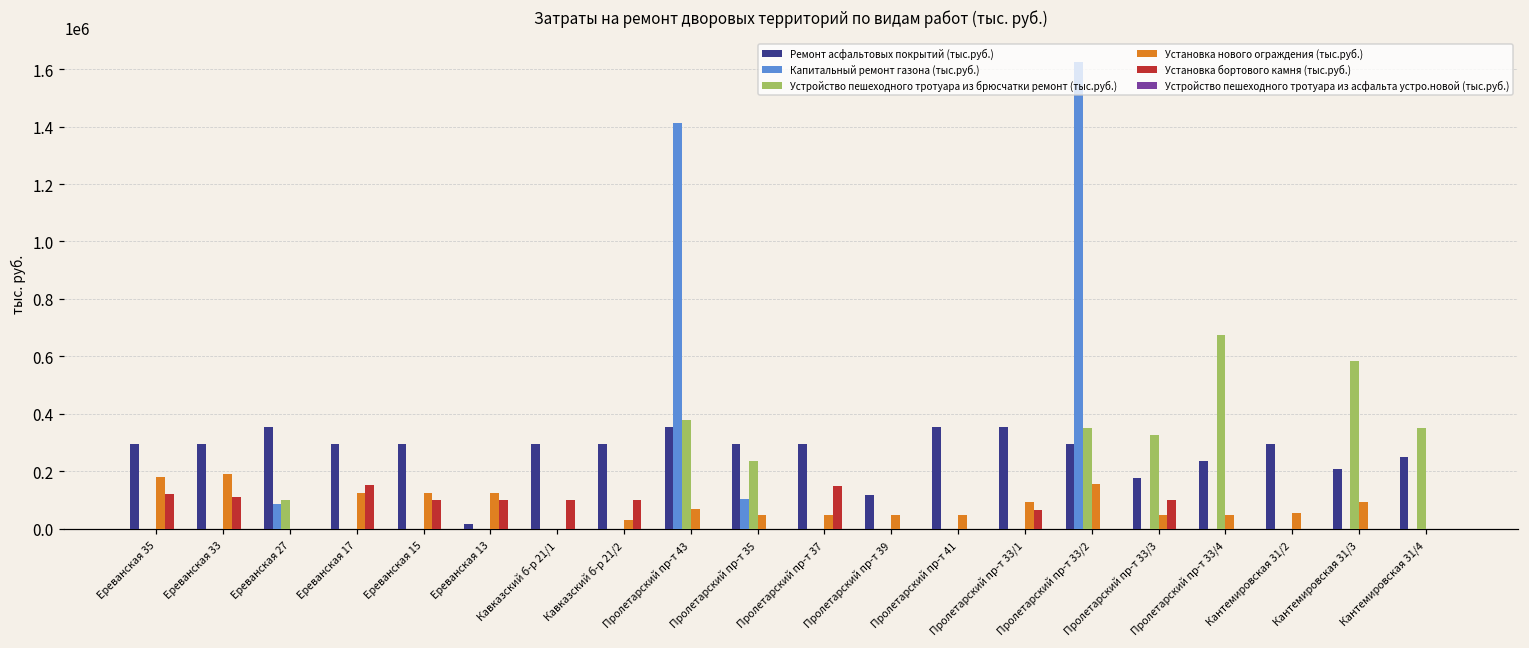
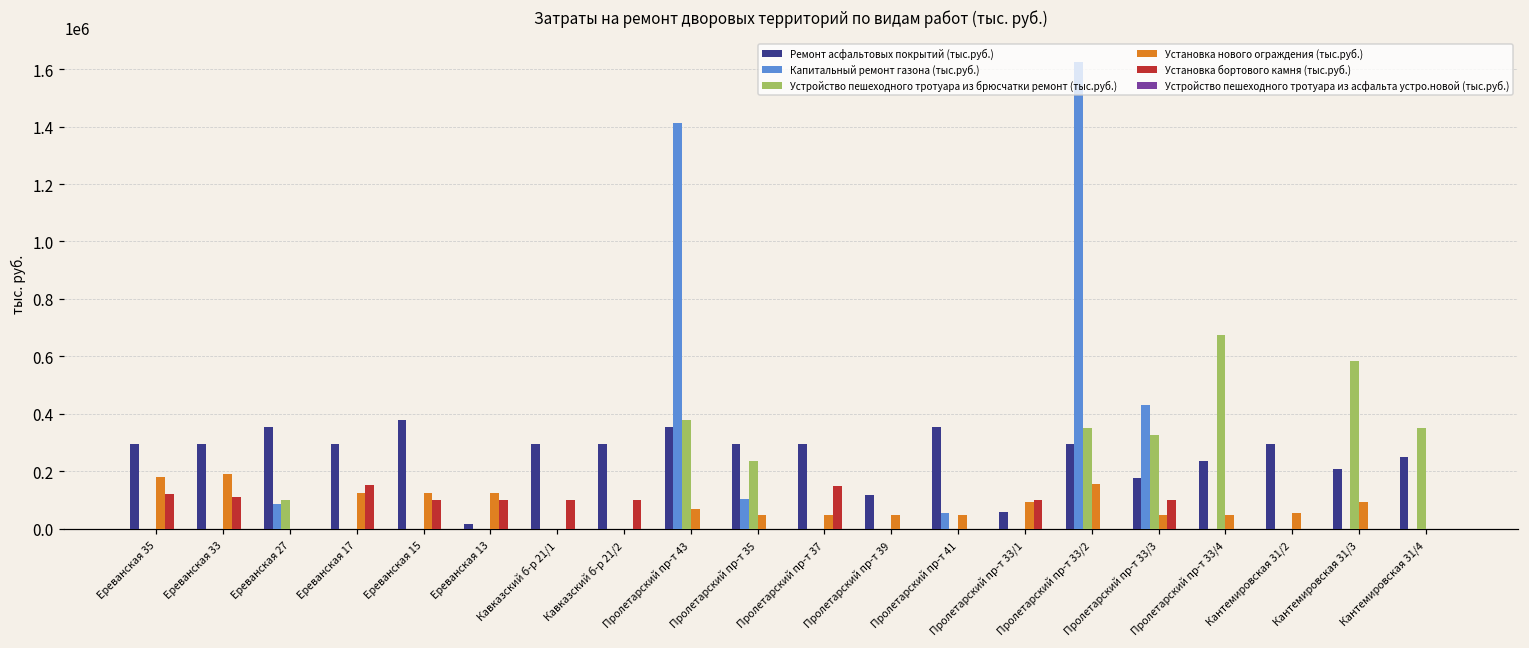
  {
    "Ремонт асфальтовых покрытий (тыс.руб.)": {
      "Ереванская 35": 300000,
      "Ереванская 33": 300000,
      "Ереванская 27": 360000,
      "Ереванская 17": 300000,
-     "Ереванская 15": 300000,
+     "Ереванская 15": 380000,
      "Ереванская 13": 20000,
      "Кавказский б-р 21/1": 300000,
      "Кавказский б-р 21/2": 300000,
      "Пролетарский пр-т 43": 360000,
      "Пролетарский пр-т 35": 300000,
      "Пролетарский пр-т 37": 300000,
      "Пролетарский пр-т 39": 120000,
      "Пролетарский пр-т 41": 360000,
-     "Пролетарский пр-т 33/1": 360000,
+     "Пролетарский пр-т 33/1": 60000,
      "Пролетарский пр-т 33/2": 300000,
      "Пролетарский пр-т 33/3": 180000,
      "Пролетарский пр-т 33/4": 240000,
      "Кантемировская 31/2": 300000,
      "Кантемировская 31/3": 210000,
      "Кантемировская 31/4": 250000
    },
    "Капитальный ремонт газона (тыс.руб.)": {
      "Ереванская 35": 0,
      "Ереванская 33": 0,
      "Ереванская 27": 90000,
      "Ереванская 17": 0,
      "Ереванская 15": 0,
      "Ереванская 13": 0,
      "Кавказский б-р 21/1": 0,
      "Кавказский б-р 21/2": 0,
      "Пролетарский пр-т 43": 1410000,
      "Пролетарский пр-т 35": 100000,
      "Пролетарский пр-т 37": 0,
      "Пролетарский пр-т 39": 0,
-     "Пролетарский пр-т 41": 0,
+     "Пролетарский пр-т 41": 50000,
      "Пролетарский пр-т 33/1": 0,
-     "Пролетарский пр-т 33/3": 0,
+     "Пролетарский пр-т 33/3": 430000,
      "Пролетарский пр-т 33/4": 0,
      "Кантемировская 31/2": 0,
      "Кантемировская 31/3": 0,
      "Кантемировская 31/4": 0
    },
    "Устройство пешеходного тротуара из брюсчатки ремонт (тыс.руб.)": {
      "Ереванская 35": 0,
      "Ереванская 33": 0,
      "Ереванская 27": 100000,
      "Ереванская 17": 0,
      "Ереванская 15": 0,
      "Ереванская 13": 0,
      "Кавказский б-р 21/1": 0,
      "Кавказский б-р 21/2": 0,
      "Пролетарский пр-т 43": 380000,
      "Пролетарский пр-т 35": 230000,
      "Пролетарский пр-т 37": 0,
      "Пролетарский пр-т 39": 0,
      "Пролетарский пр-т 41": 0,
      "Пролетарский пр-т 33/1": 0,
      "Пролетарский пр-т 33/2": 350000,
      "Пролетарский пр-т 33/3": 330000,
      "Пролетарский пр-т 33/4": 670000,
      "Кантемировская 31/2": 0,
      "Кантемировская 31/3": 590000,
      "Кантемировская 31/4": 350000
    },
    "Установка нового ограждения (тыс.руб.)": {
      "Ереванская 35": 180000,
      "Ереванская 33": 190000,
      "Ереванская 27": 0,
      "Ереванская 17": 120000,
      "Ереванская 15": 120000,
      "Ереванская 13": 120000,
      "Кавказский б-р 21/1": 0,
-     "Кавказский б-р 21/2": 30000,
+     "Кавказский б-р 21/2": 0,
      "Пролетарский пр-т 43": 70000,
      "Пролетарский пр-т 35": 50000,
      "Пролетарский пр-т 37": 50000,
      "Пролетарский пр-т 39": 50000,
      "Пролетарский пр-т 41": 50000,
      "Пролетарский пр-т 33/1": 90000,
      "Пролетарский пр-т 33/2": 150000,
      "Пролетарский пр-т 33/3": 50000,
      "Пролетарский пр-т 33/4": 50000,
      "Кантемировская 31/2": 50000,
      "Кантемировская 31/3": 90000,
      "Кантемировская 31/4": 0
    },
    "Установка бортового камня (тыс.руб.)": {
      "Ереванская 35": 120000,
      "Ереванская 33": 110000,
      "Ереванская 27": 0,
      "Ереванская 17": 150000,
      "Ереванская 15": 100000,
      "Ереванская 13": 100000,
      "Кавказский б-р 21/1": 100000,
      "Кавказский б-р 21/2": 100000,
      "Пролетарский пр-т 43": 0,
      "Пролетарский пр-т 35": 0,
      "Пролетарский пр-т 37": 150000,
      "Пролетарский пр-т 39": 0,
      "Пролетарский пр-т 41": 0,
-     "Пролетарский пр-т 33/1": 60000,
+     "Пролетарский пр-т 33/1": 100000,
      "Пролетарский пр-т 33/2": 0,
      "Пролетарский пр-т 33/3": 100000,
      "Пролетарский пр-т 33/4": 0,
      "Кантемировская 31/2": 0,
      "Кантемировская 31/3": 0,
      "Кантемировская 31/4": 0
    },
    "Устройство пешеходного тротуара из асфальта устро.новой (тыс.руб.)": {
      "Ереванская 35": 0,
      "Ереванская 33": 0,
      "Ереванская 27": 0,
      "Ереванская 17": 0,
      "Ереванская 15": 0,
      "Ереванская 13": 0,
      "Кавказский б-р 21/1": 0,
      "Кавказский б-р 21/2": 0,
      "Пролетарский пр-т 43": 0,
      "Пролетарский пр-т 35": 0,
      "Пролетарский пр-т 37": 0,
      "Пролетарский пр-т 39": 0,
      "Пролетарский пр-т 41": 0,
      "Пролетарский пр-т 33/1": 0,
      "Пролетарский пр-т 33/2": 0,
      "Пролетарский пр-т 33/3": 0,
      "Пролетарский пр-т 33/4": 0,
      "Кантемировская 31/2": 0,
      "Кантемировская 31/3": 0,
      "Кантемировская 31/4": 0
    }
  }
